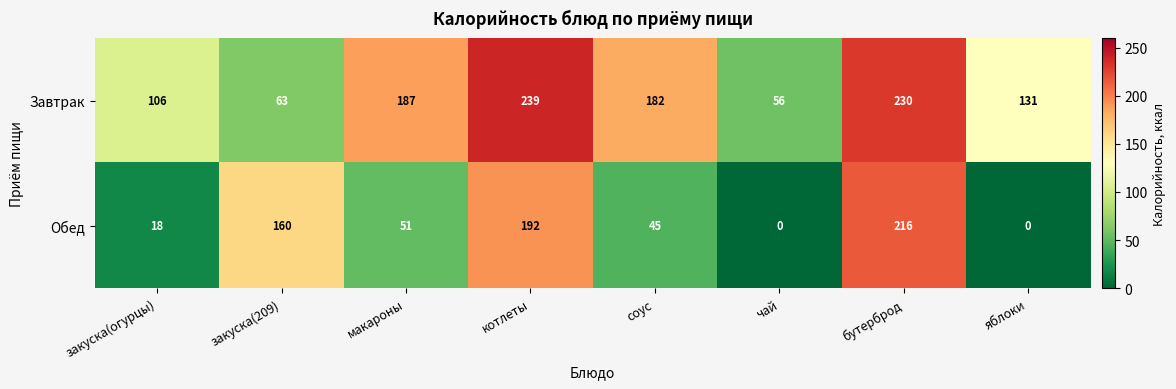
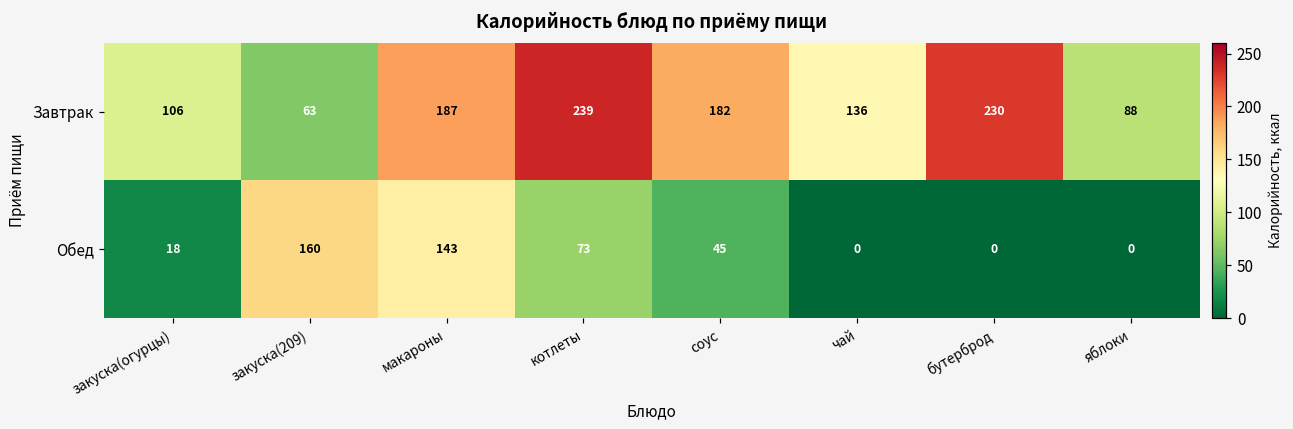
  {
    "Завтрак": {
      "закуска(огурцы)": 106,
      "закуска(209)": 63,
      "макароны": 187,
      "котлеты": 239,
      "соус": 182,
-     "чай": 56,
+     "чай": 136,
      "бутерброд": 230,
-     "яблоки": 131
+     "яблоки": 88
    },
    "Обед": {
      "закуска(огурцы)": 18,
      "закуска(209)": 160,
-     "макароны": 51,
-     "котлеты": 192,
+     "макароны": 143,
+     "котлеты": 73,
      "соус": 45,
      "чай": 0,
-     "бутерброд": 216,
+     "бутерброд": 0,
      "яблоки": 0
    }
  }
